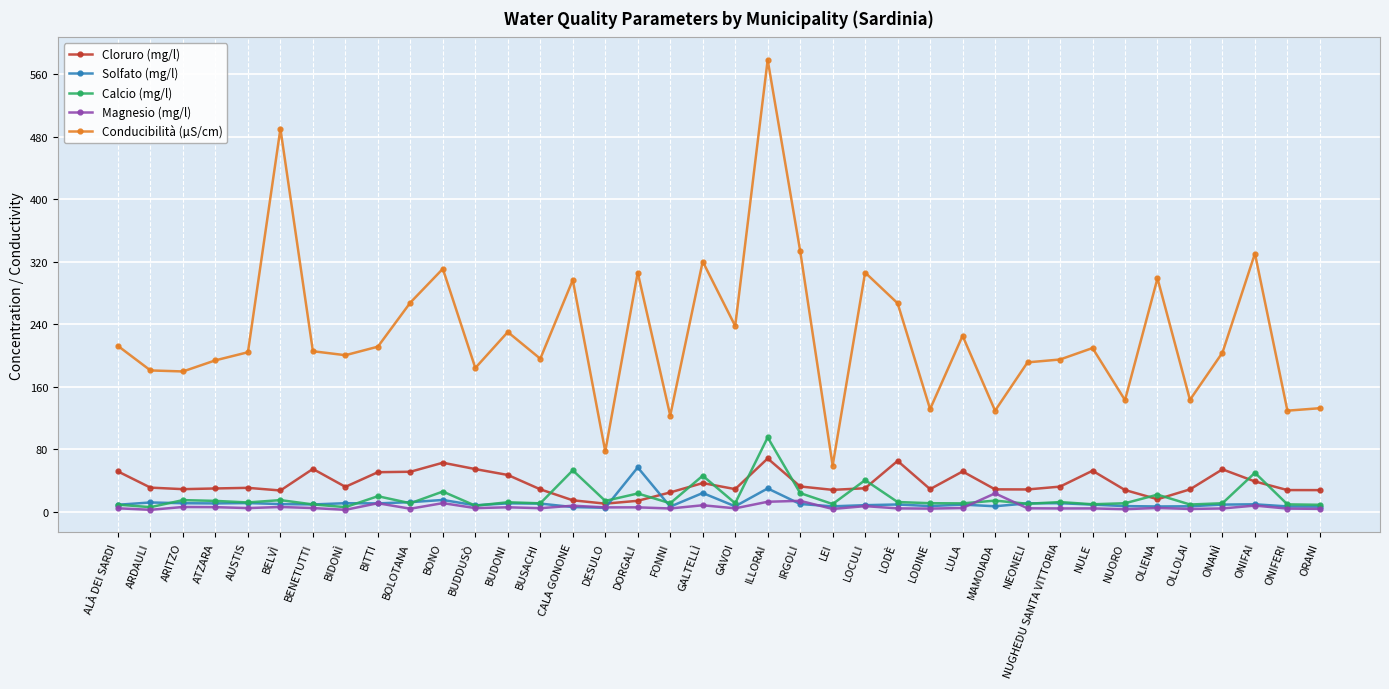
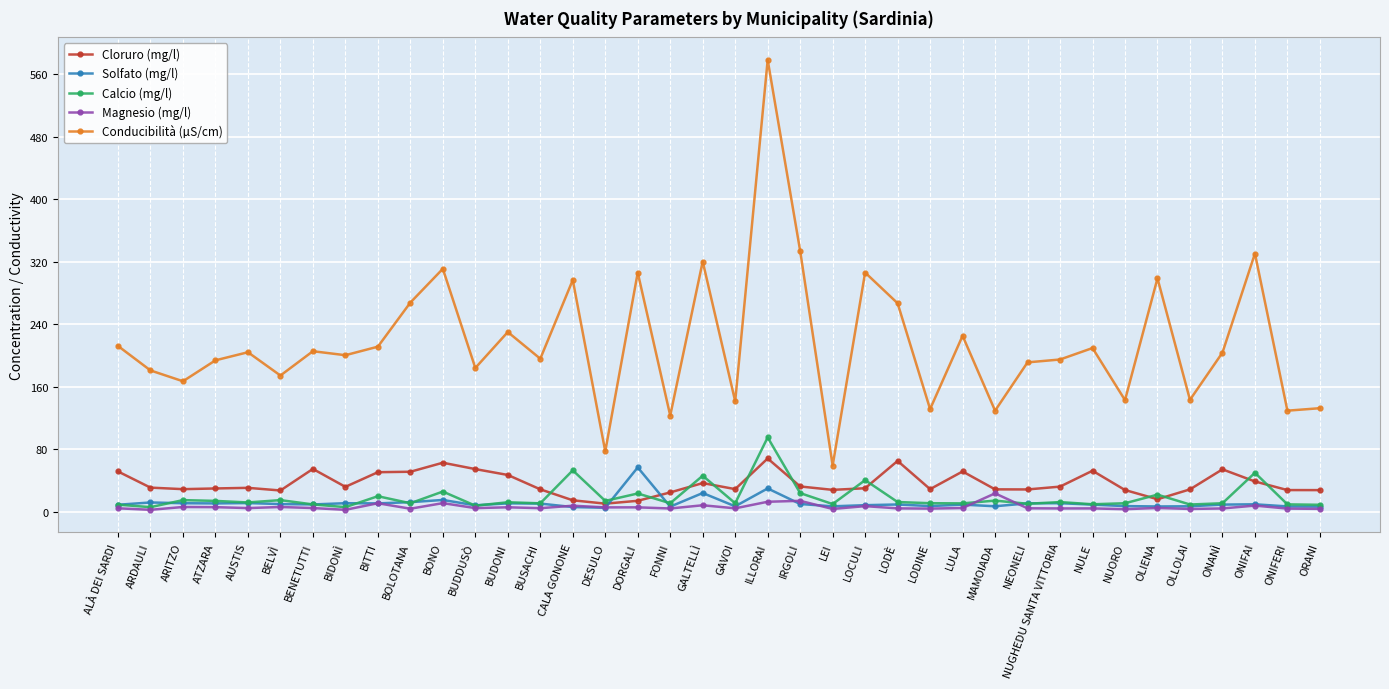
  {
    "Cloruro (mg/l)": {
      "ALÀ DEI SARDI": 50,
      "ARDAULI": 30,
      "ARITZO": 30,
      "ATZARA": 30,
      "AUSTIS": 30,
      "BELVÌ": 30,
      "BENETUTTI": 50,
      "BIDONÌ": 30,
      "BITTI": 50,
      "BOLOTANA": 50,
      "BONO": 60,
      "BUDDUSÒ": 50,
      "BUDONI": 50,
      "BUSACHI": 30,
      "CALA GONONE": 10,
      "DESULO": 10,
      "DORGALI": 10,
      "FONNI": 20,
      "GALTELLÌ": 40,
      "GAVOI": 30,
      "ILLORAI": 70,
      "IRGOLI": 30,
      "LEI": 30,
      "LOCULI": 30,
      "LODÈ": 70,
      "LODINE": 30,
      "LULA": 50,
      "MAMOIADA": 30,
      "NEONELI": 30,
      "NUGHEDU SANTA VITTORIA": 30,
      "NULE": 50,
      "NUORO": 30,
      "OLIENA": 20,
      "OLLOLAI": 30,
      "ONANÌ": 50,
      "ONIFAI": 40,
      "ONIFERI": 30,
      "ORANI": 30
    },
    "Solfato (mg/l)": {
      "ARDAULI": 10,
      "ARITZO": 10,
      "BELVÌ": 10,
      "BIDONÌ": 10,
      "BONO": 20,
      "DORGALI": 60,
      "GALTELLÌ": 20,
      "ILLORAI": 30,
      "IRGOLI": 10,
      "MAMOIADA": 10,
      "NUORO": 10
    },
    "Calcio (mg/l)": {
      "ARDAULI": 10,
      "ARITZO": 20,
      "BELVÌ": 20,
      "BIDONÌ": 10,
      "BITTI": 20,
      "BONO": 30,
      "CALA GONONE": 50,
      "DESULO": 10,
      "DORGALI": 20,
      "FONNI": 10,
      "GALTELLÌ": 50,
      "GAVOI": 10,
      "ILLORAI": 100,
      "IRGOLI": 20,
      "LOCULI": 40,
      "LODINE": 10,
      "MAMOIADA": 10,
      "NUORO": 10,
      "OLIENA": 20,
      "ONIFAI": 50
    },
    "Magnesio (mg/l)": {
      "ALÀ DEI SARDI": 0,
      "ARDAULI": 0,
      "ARITZO": 10,
      "ATZARA": 10,
      "AUSTIS": 0,
      "BELVÌ": 10,
      "BENETUTTI": 0,
      "BIDONÌ": 0,
      "BOLOTANA": 0,
      "BONO": 10,
      "BUDONI": 10,
      "BUSACHI": 0,
      "DORGALI": 10,
      "GALTELLÌ": 10,
      "ILLORAI": 10,
      "IRGOLI": 10,
      "LEI": 0,
      "LODÈ": 0,
      "LULA": 0,
      "MAMOIADA": 20,
      "NEONELI": 0,
      "NUGHEDU SANTA VITTORIA": 0,
      "NULE": 0,
      "NUORO": 0,
      "OLLOLAI": 0,
      "ONANÌ": 0
    },
    "Conducibilità (µS/cm)": {
      "ALÀ DEI SARDI": 210,
      "ARDAULI": 180,
-     "ARITZO": 180,
+     "ARITZO": 170,
      "ATZARA": 190,
      "AUSTIS": 200,
-     "BELVÌ": 490,
+     "BELVÌ": 170,
      "BENETUTTI": 210,
      "BIDONÌ": 200,
      "BITTI": 210,
      "BOLOTANA": 270,
      "BONO": 310,
      "BUDDUSÒ": 180,
      "BUDONI": 230,
      "BUSACHI": 200,
      "CALA GONONE": 300,
      "DESULO": 80,
      "DORGALI": 310,
      "FONNI": 120,
      "GALTELLÌ": 320,
-     "GAVOI": 240,
+     "GAVOI": 140,
      "ILLORAI": 580,
      "IRGOLI": 330,
      "LEI": 60,
      "LOCULI": 310,
      "LODÈ": 270,
      "LODINE": 130,
      "LULA": 230,
      "MAMOIADA": 130,
      "NEONELI": 190,
      "NUGHEDU SANTA VITTORIA": 200,
      "NULE": 210,
      "NUORO": 140,
      "OLIENA": 300,
      "OLLOLAI": 140,
      "ONANÌ": 200,
      "ONIFAI": 330,
      "ONIFERI": 130,
      "ORANI": 130
    }
  }
